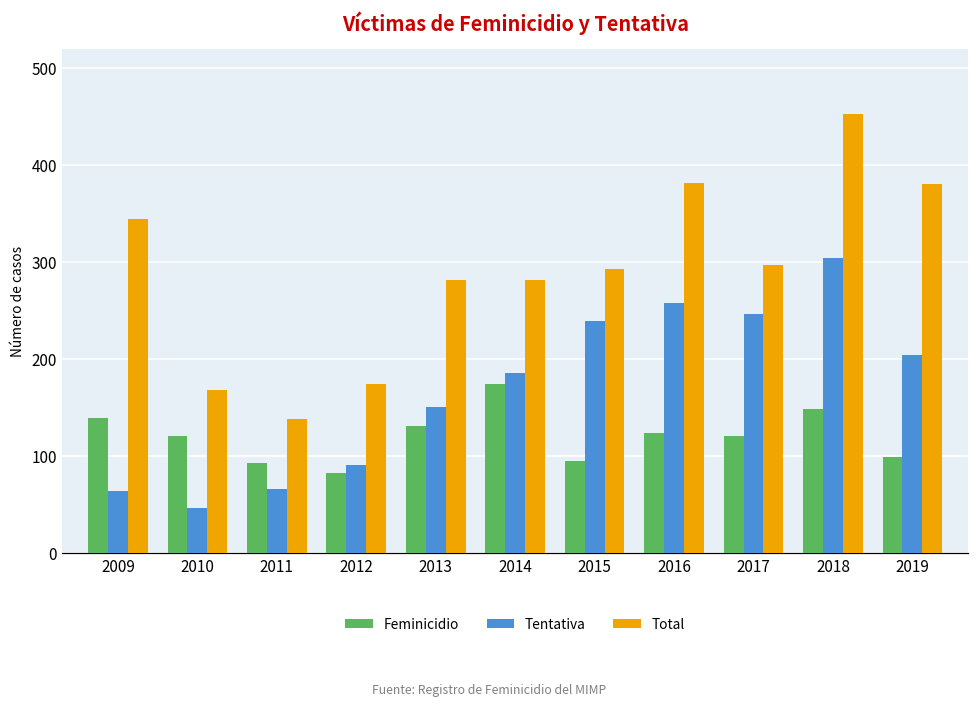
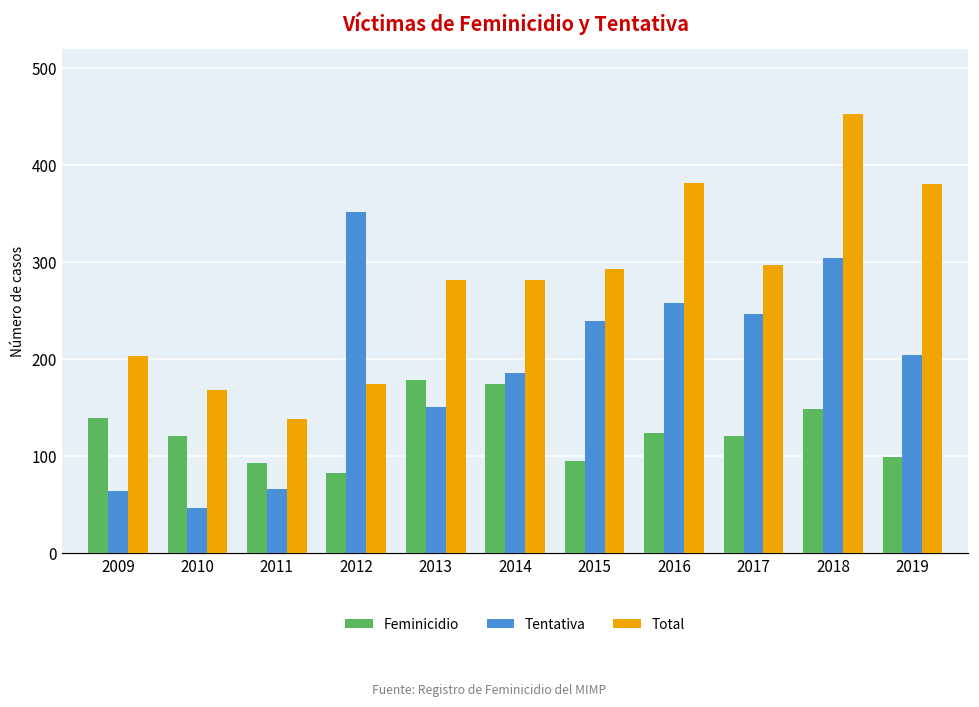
  {
    "Feminicidio": {
      "2009": 140,
      "2010": 120,
      "2011": 90,
      "2012": 80,
-     "2013": 130,
+     "2013": 180,
      "2014": 170,
      "2015": 100,
      "2016": 120,
      "2017": 120,
      "2018": 150,
      "2019": 100
    },
    "Tentativa": {
      "2009": 60,
      "2010": 50,
      "2011": 70,
-     "2012": 90,
+     "2012": 350,
      "2013": 150,
      "2014": 190,
      "2015": 240,
      "2016": 260,
      "2017": 250,
      "2018": 300,
      "2019": 200
    },
    "Total": {
-     "2009": 340,
+     "2009": 200,
      "2010": 170,
      "2011": 140,
      "2012": 170,
      "2013": 280,
      "2014": 280,
      "2015": 290,
      "2016": 380,
      "2017": 300,
      "2018": 450,
      "2019": 380
    }
  }
